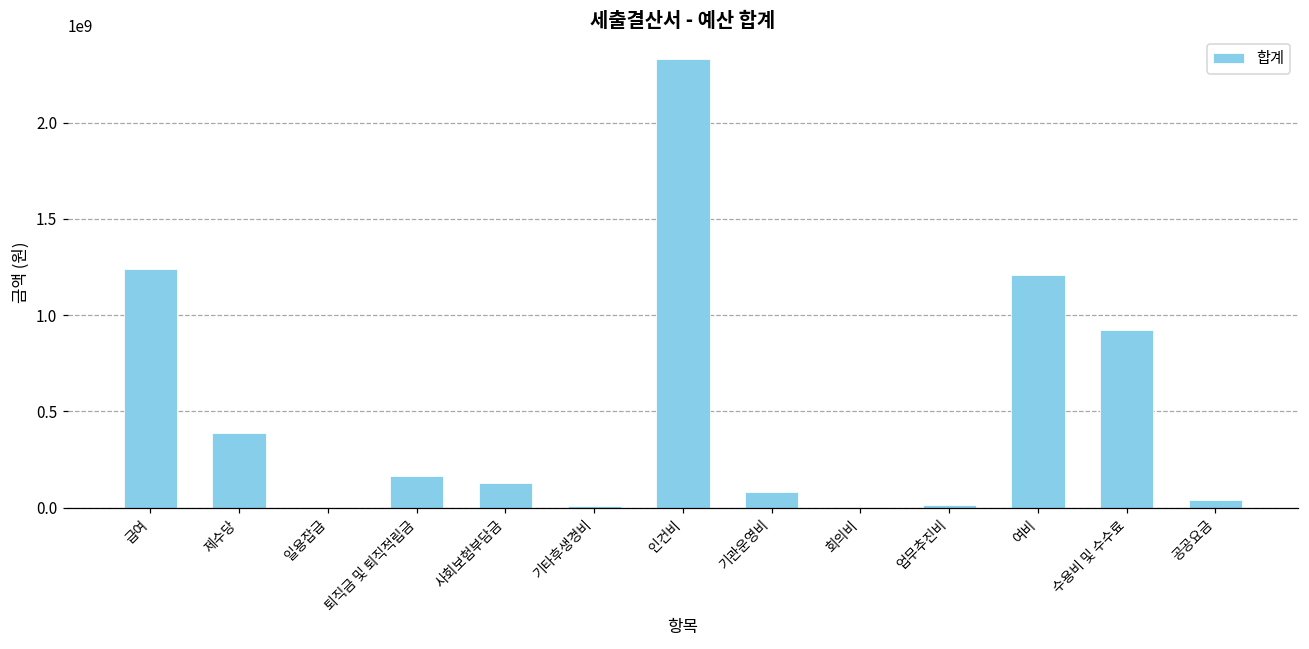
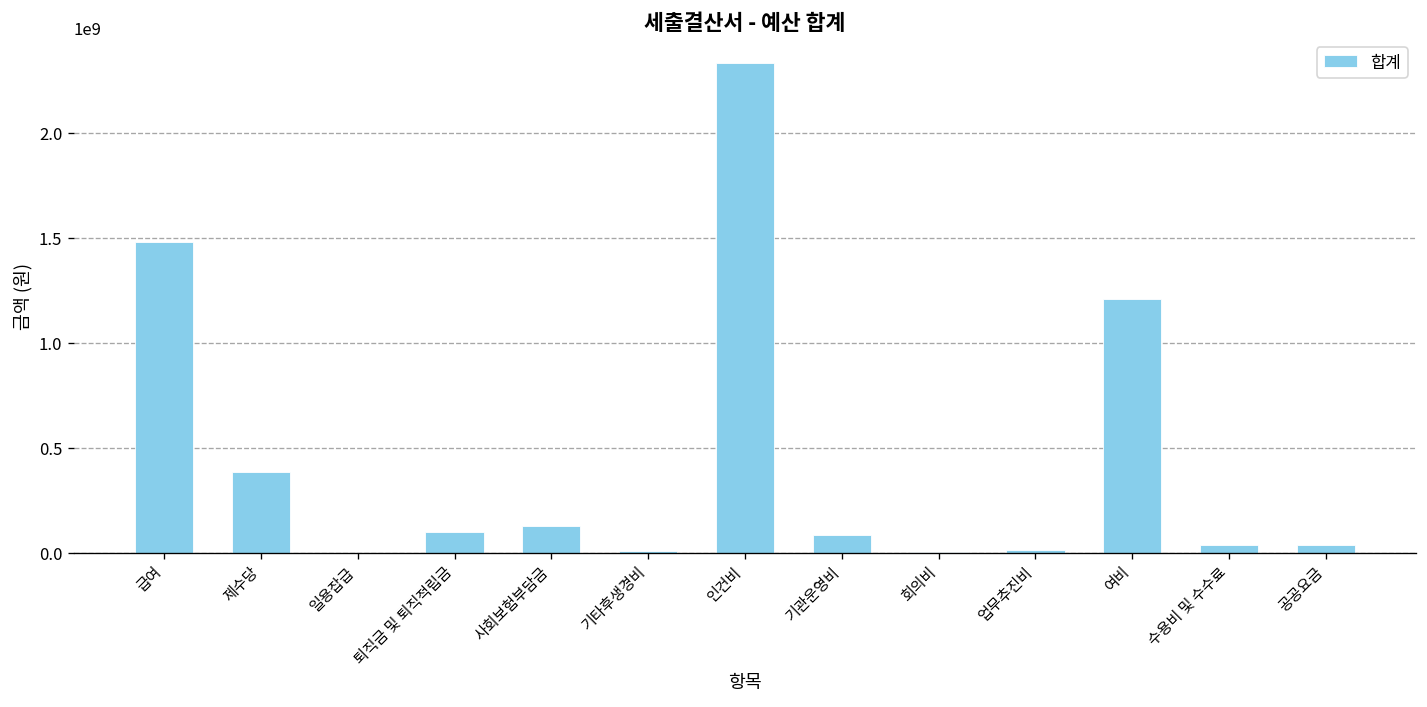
  {
-   "급여": 1240000000,
+   "급여": 1480000000,
    "제수당": 390000000,
-   "퇴직금 및 퇴직적립금": 160000000,
+   "퇴직금 및 퇴직적립금": 100000000,
    "사회보험부담금": 130000000,
    "인건비": 2330000000,
    "기관운영비": 80000000,
    "여비": 1210000000,
-   "수용비 및 수수료": 920000000,
+   "수용비 및 수수료": 40000000,
    "공공요금": 40000000
  }
